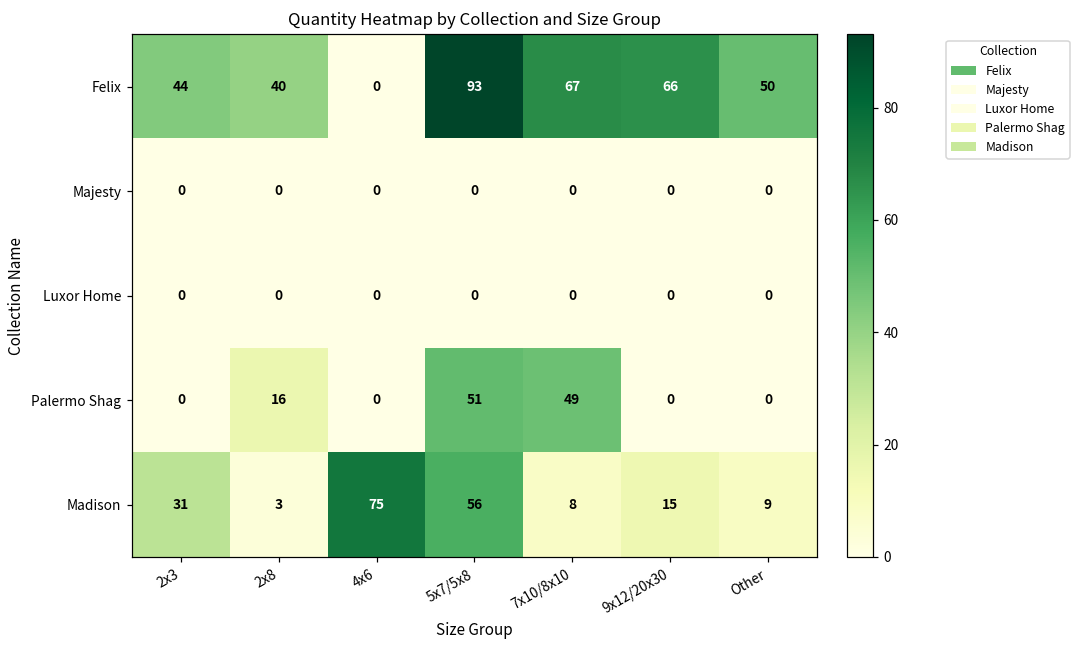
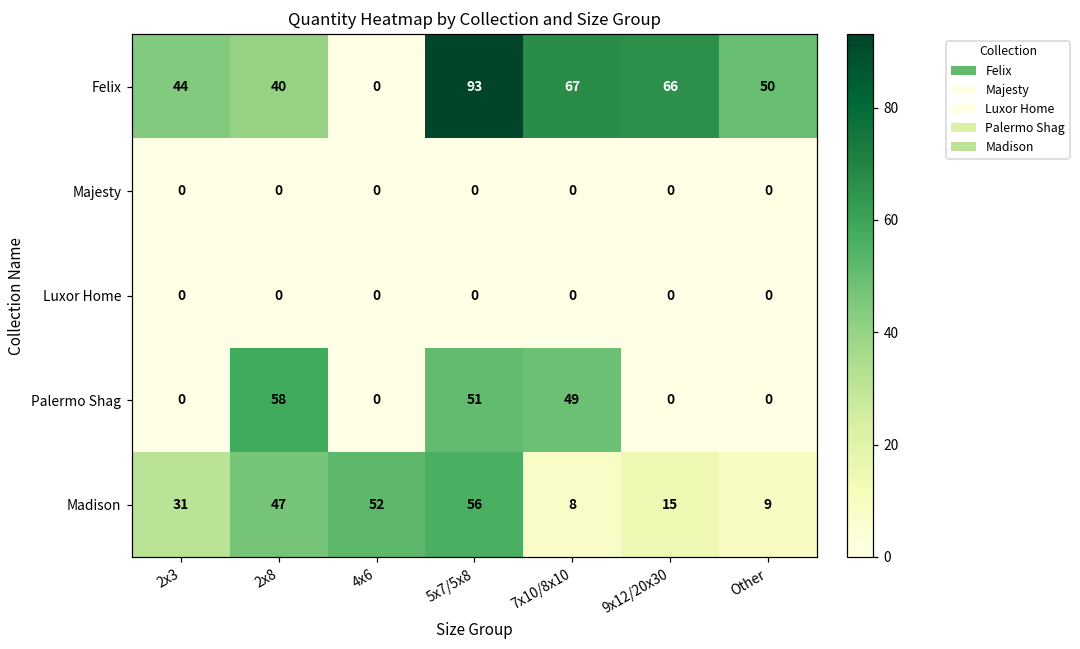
  {
    "Felix": {
      "2x3": 44,
      "2x8": 40,
      "4x6": 0,
      "5x7/5x8": 93,
      "7x10/8x10": 67,
      "9x12/20x30": 66,
      "Other": 50
    },
    "Majesty": {
      "2x3": 0,
      "2x8": 0,
      "4x6": 0,
      "5x7/5x8": 0,
      "7x10/8x10": 0,
      "9x12/20x30": 0,
      "Other": 0
    },
    "Luxor Home": {
      "2x3": 0,
      "2x8": 0,
      "4x6": 0,
      "5x7/5x8": 0,
      "7x10/8x10": 0,
      "9x12/20x30": 0,
      "Other": 0
    },
    "Palermo Shag": {
      "2x3": 0,
-     "2x8": 16,
+     "2x8": 58,
      "4x6": 0,
      "5x7/5x8": 51,
      "7x10/8x10": 49,
      "9x12/20x30": 0,
      "Other": 0
    },
    "Madison": {
      "2x3": 31,
-     "2x8": 3,
-     "4x6": 75,
+     "2x8": 47,
+     "4x6": 52,
      "5x7/5x8": 56,
      "7x10/8x10": 8,
      "9x12/20x30": 15,
      "Other": 9
    }
  }
